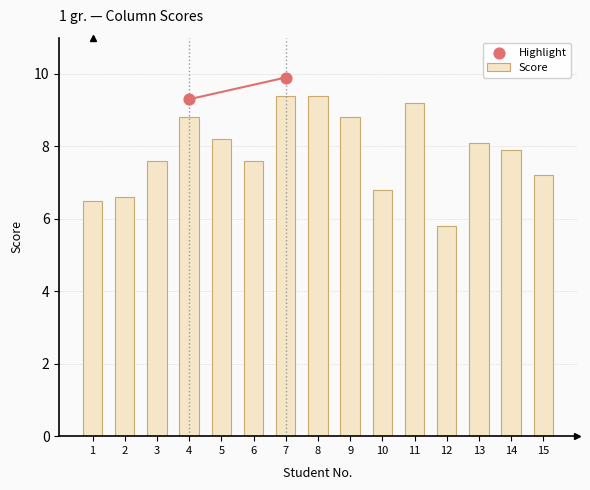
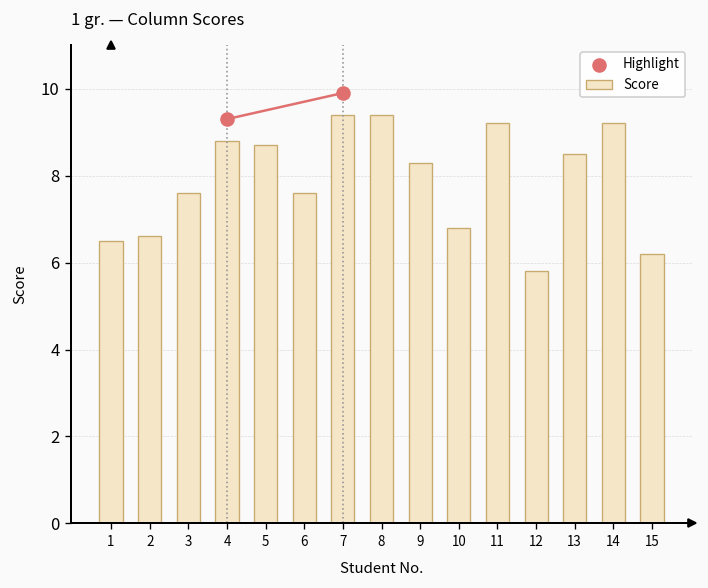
  {
    "Score": {
      "1": 6.5,
      "2": 6.6,
      "3": 7.6,
      "4": 8.8,
-     "5": 8.2,
+     "5": 8.7,
      "6": 7.6,
      "7": 9.4,
      "8": 9.4,
-     "9": 8.8,
+     "9": 8.3,
      "10": 6.8,
      "11": 9.2,
      "12": 5.8,
-     "13": 8.1,
-     "14": 7.9,
-     "15": 7.2
+     "13": 8.5,
+     "14": 9.2,
+     "15": 6.2
    },
    "Highlight": {
      "4": 9.3,
      "7": 9.9
    }
  }
